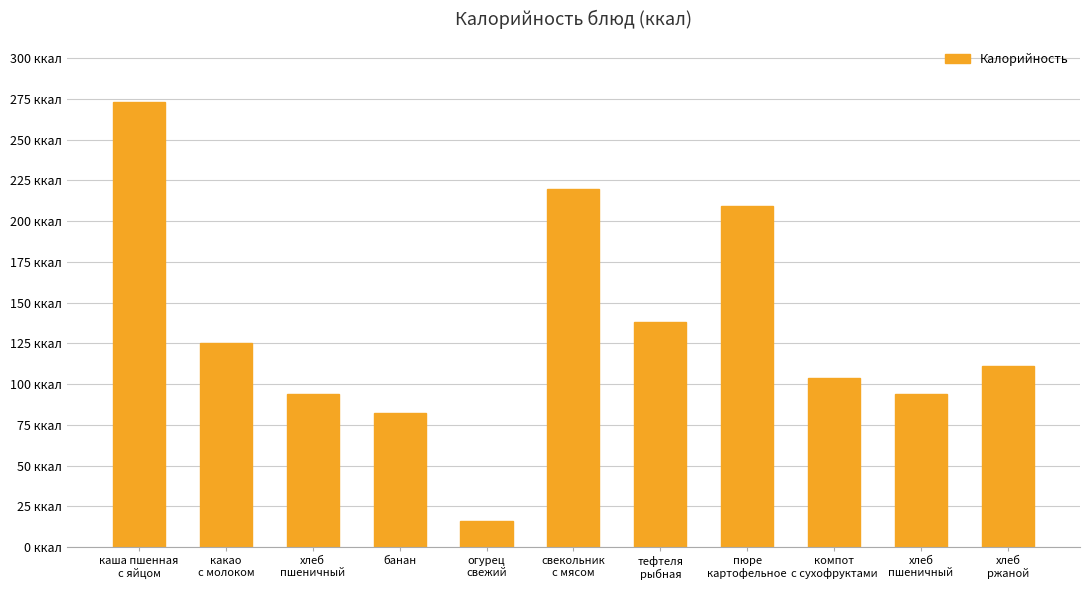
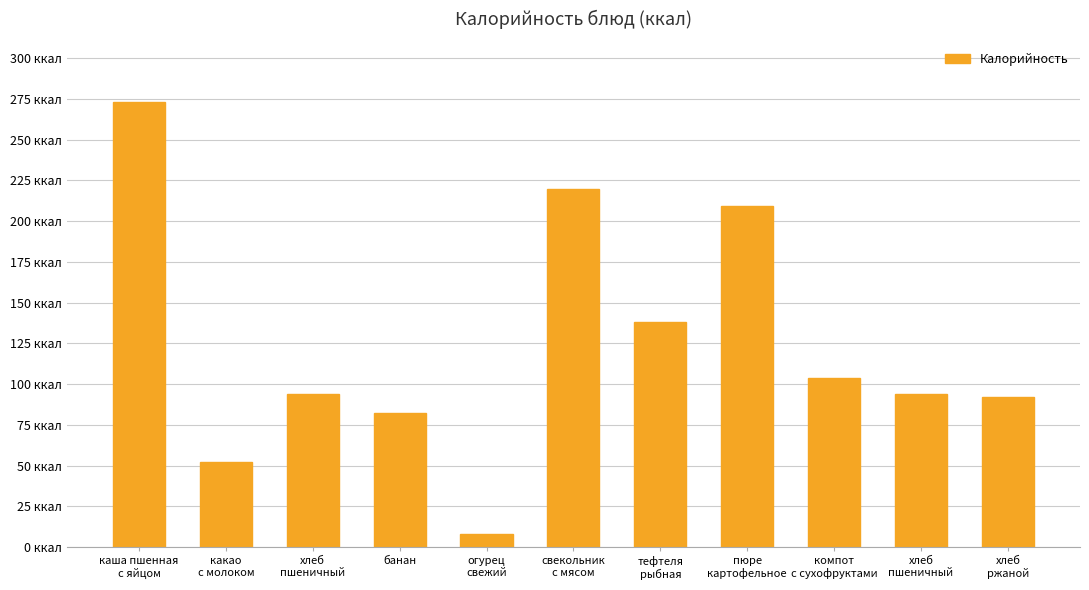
  {
    "каша пшенная с яйцом": "273 ккал",
-   "какао с молоком": "125 ккал",
+   "какао с молоком": "52 ккал",
    "банан": "82 ккал",
-   "огурец свежий": "16 ккал",
+   "огурец свежий": "8 ккал",
    "свекольник с мясом": "220 ккал",
    "тефтеля рыбная": "138 ккал",
    "пюре картофельное": "209 ккал",
    "компот с сухофруктами": "104 ккал",
-   "хлеб ржаной": "111 ккал"
+   "хлеб ржаной": "92 ккал"
  }
